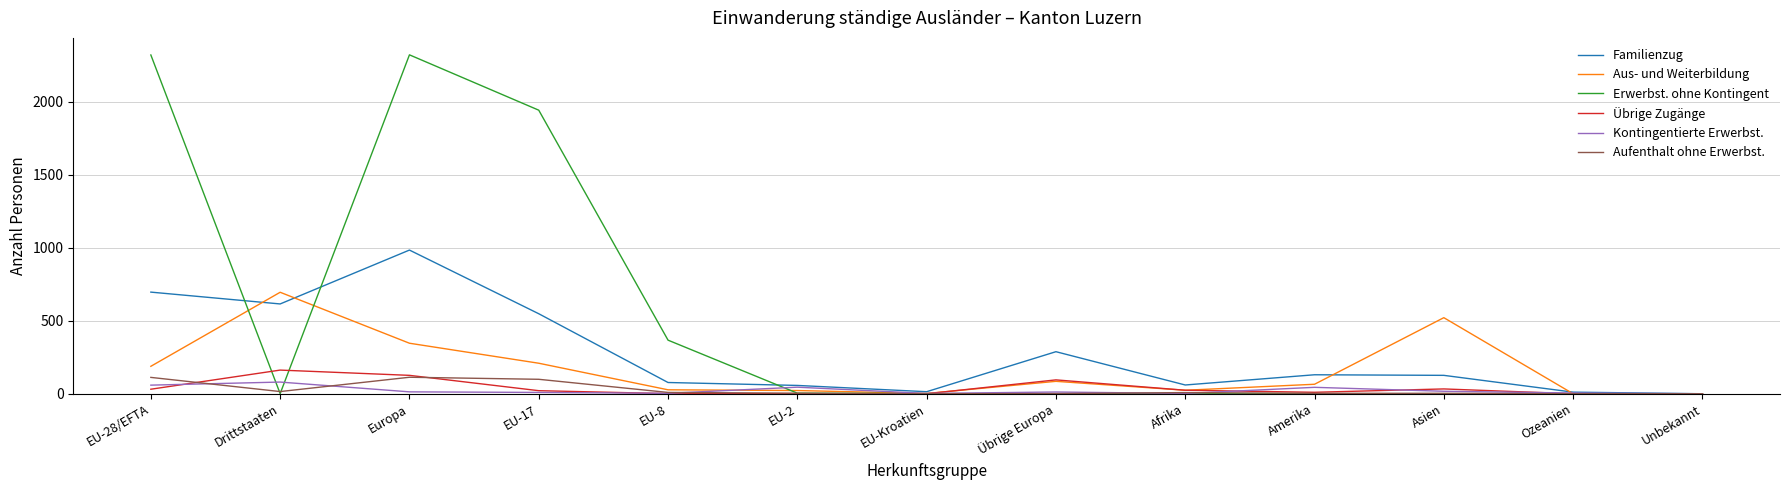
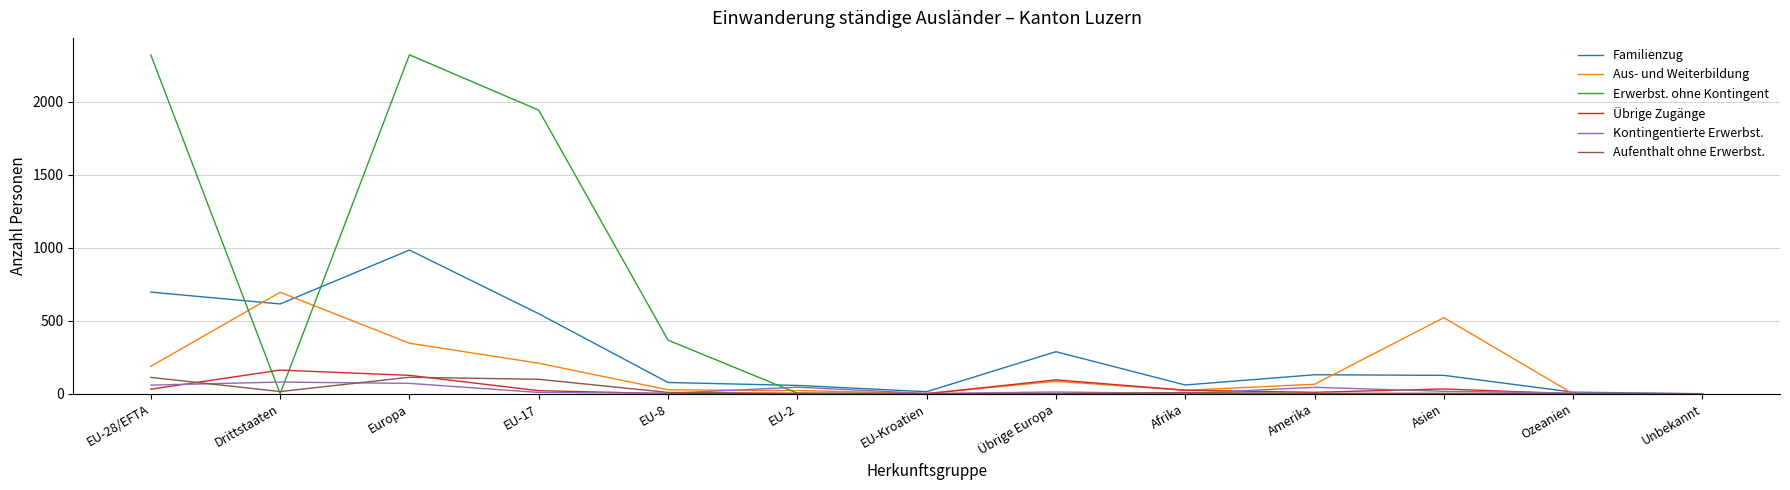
  {
    "Familienzug": {
      "EU-28/EFTA": 700,
      "Drittstaaten": 620,
      "Europa": 980,
      "EU-17": 550,
      "EU-8": 80,
      "Übrige Europa": 290,
      "Afrika": 60,
      "Amerika": 130,
      "Asien": 130
    },
    "Aus- und Weiterbildung": {
      "EU-28/EFTA": 190,
      "Drittstaaten": 700,
      "Europa": 350,
      "EU-17": 210,
      "EU-8": 30,
      "EU-2": 20,
      "Amerika": 70,
      "Asien": 520
    },
    "Erwerbst. ohne Kontingent": {
      "EU-28/EFTA": 2320,
      "Europa": 2320,
      "EU-17": 1940,
      "EU-8": 370
    },
    "Übrige Zugänge": {
      "EU-28/EFTA": 30,
      "Drittstaaten": 160
    },
    "Kontingentierte Erwerbst.": {
      "EU-28/EFTA": 60,
      "Drittstaaten": 80,
-     "Europa": 10,
+     "Europa": 70,
      "Amerika": 40
    },
    "Aufenthalt ohne Erwerbst.": {
      "EU-28/EFTA": 110,
      "EU-17": 100
    }
  }
